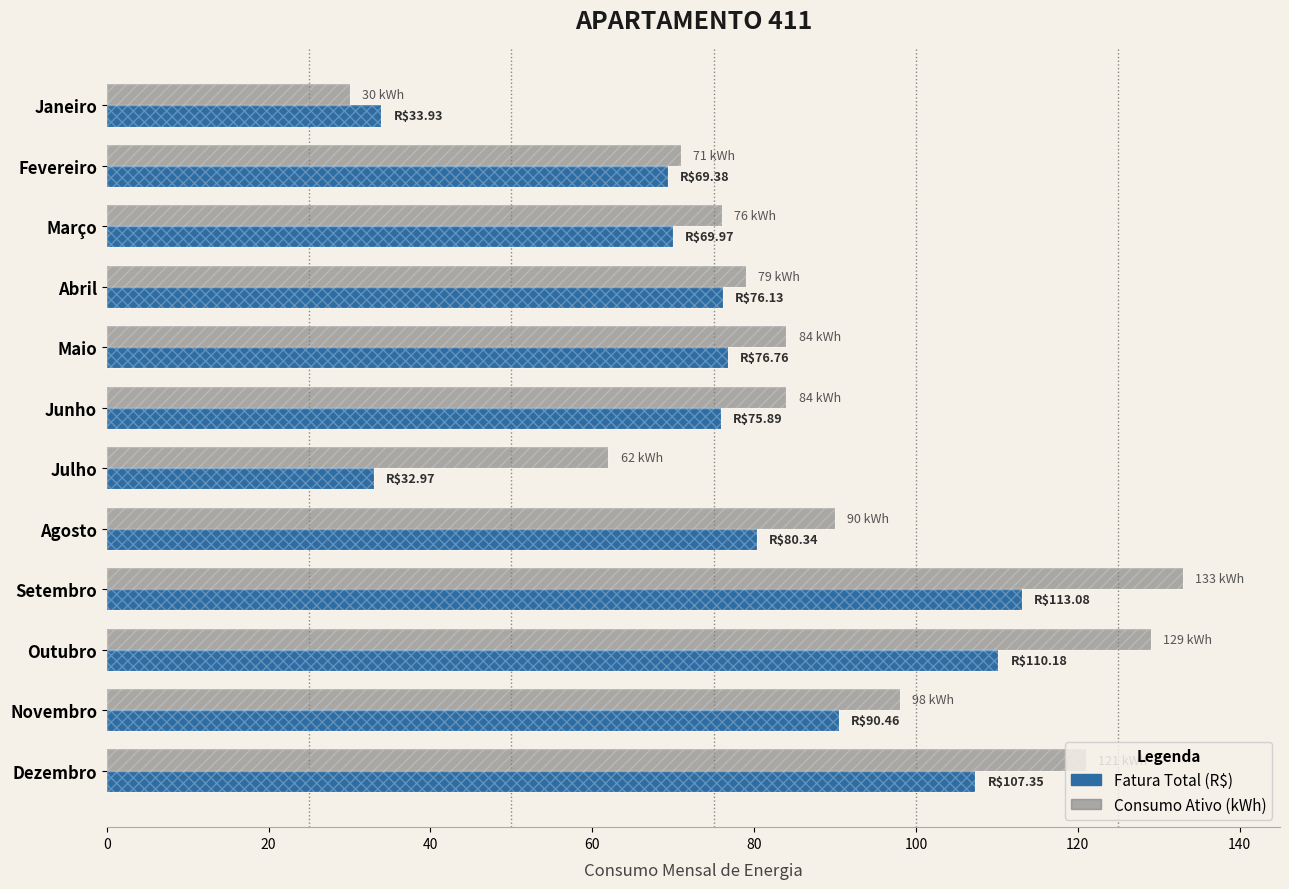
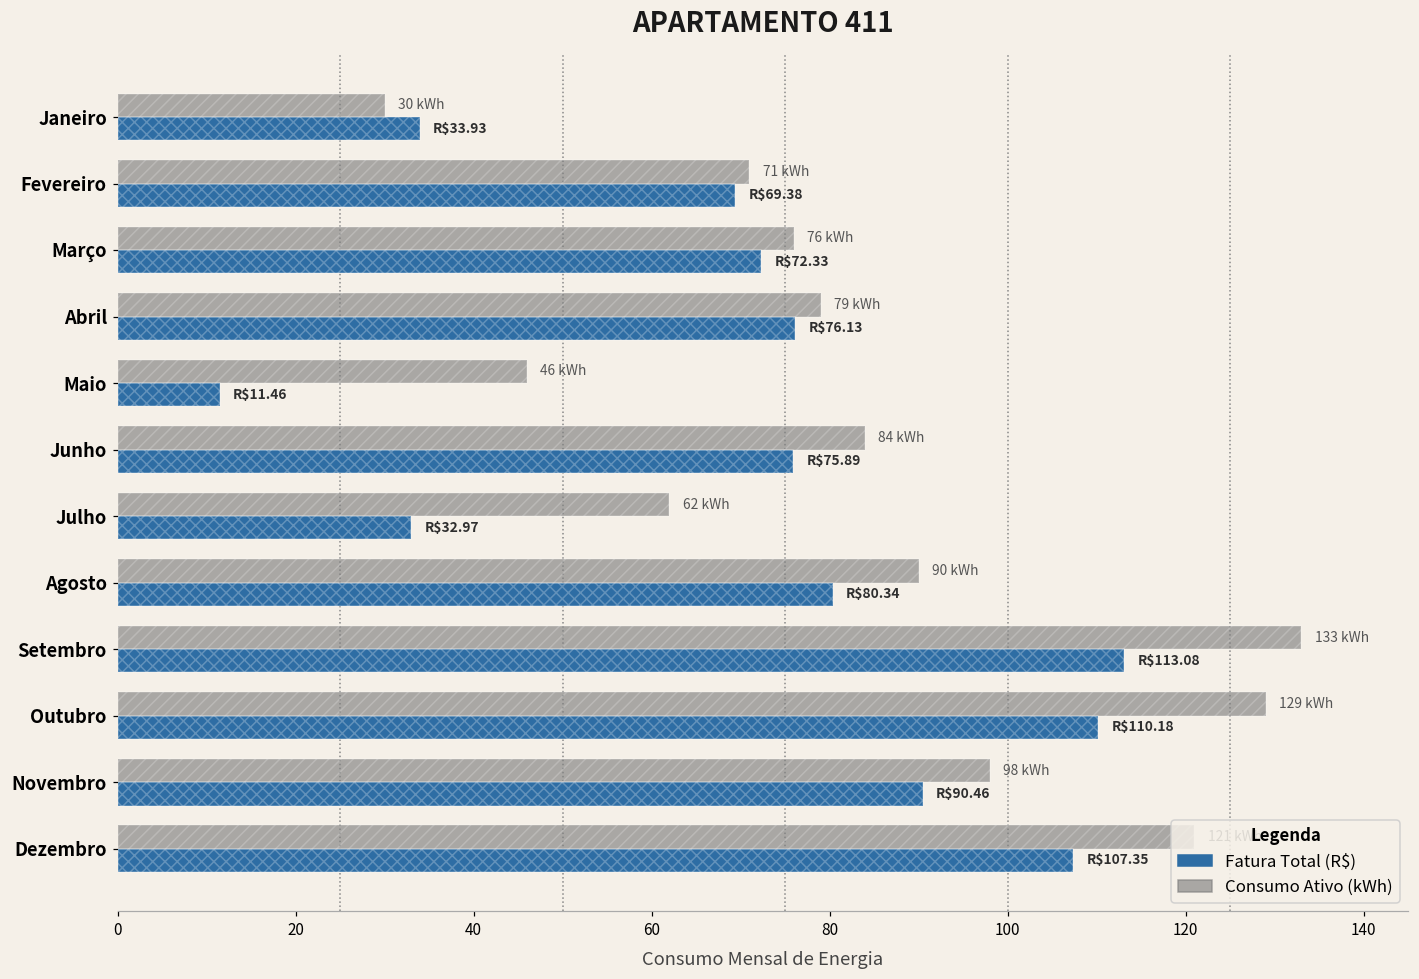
  {
    "Fatura Total (R$)": {
      "Janeiro": "$33.93",
      "Fevereiro": "$69.38",
-     "Março": "$69.97",
+     "Março": "$72.33",
      "Abril": "$76.13",
-     "Maio": "$76.76",
+     "Maio": "$11.46",
      "Junho": "$75.89",
      "Julho": "$32.97",
      "Agosto": "$80.34",
      "Setembro": "$113.08",
      "Outubro": "$110.18",
      "Novembro": "$90.46",
      "Dezembro": "$107.35"
    },
    "Consumo Ativo (kWh)": {
      "Janeiro": "30",
      "Fevereiro": "71",
      "Março": "76",
      "Abril": "79",
-     "Maio": "84",
+     "Maio": "46",
      "Junho": "84",
      "Julho": "62",
      "Agosto": "90",
      "Setembro": "133",
      "Outubro": "129",
      "Novembro": "98"
    }
  }
